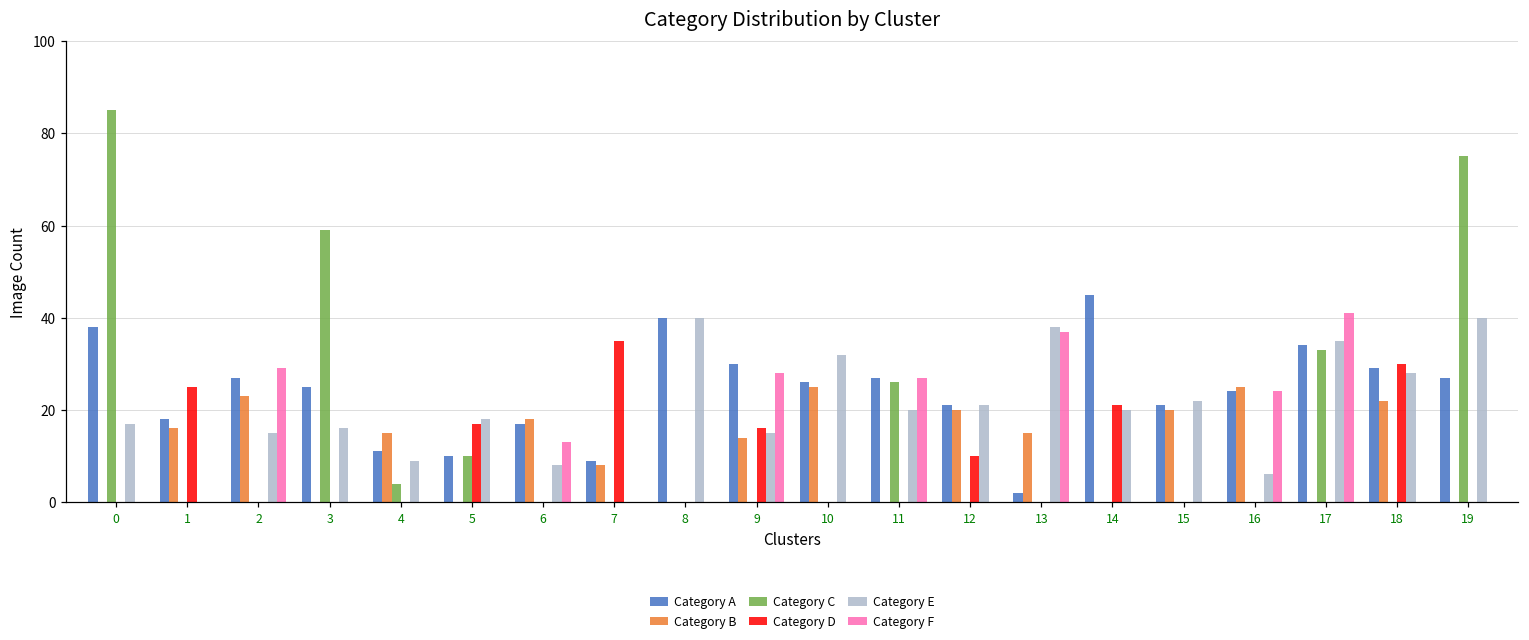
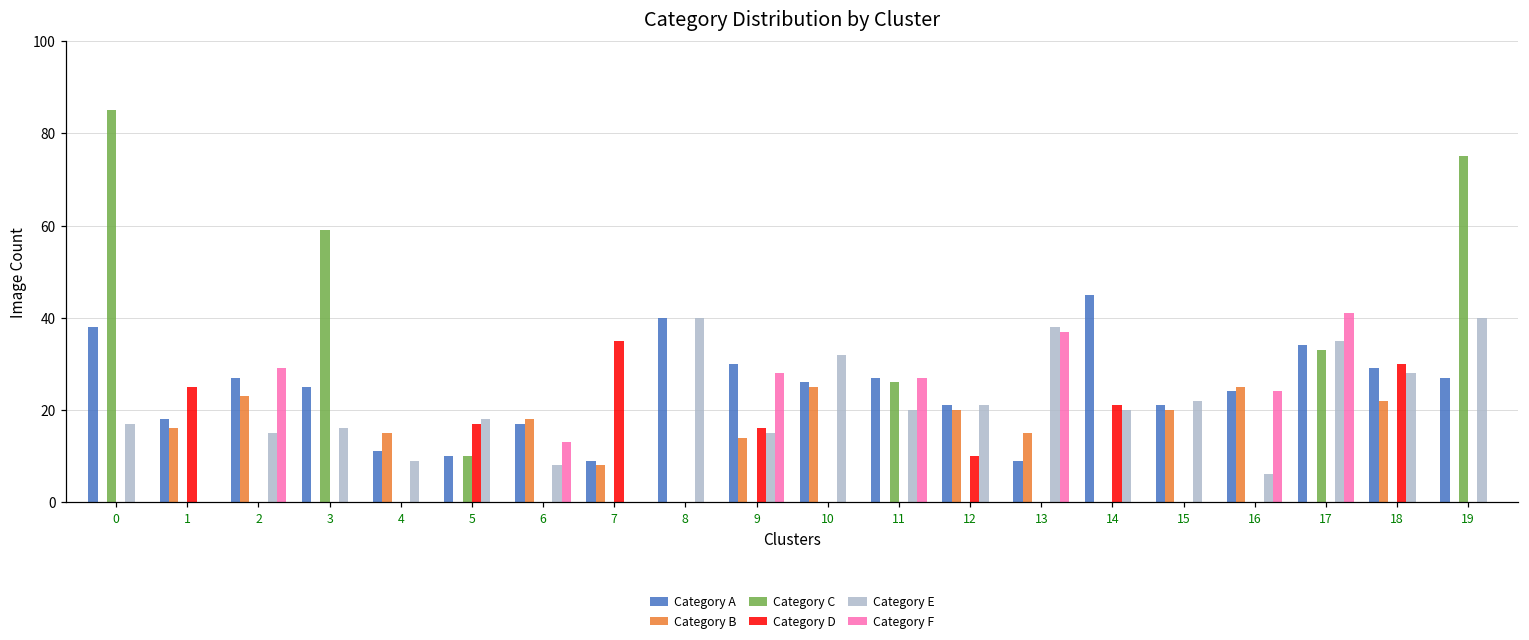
  {
    "Category A": {
      "0": 38,
      "1": 18,
      "2": 27,
      "3": 25,
      "4": 11,
      "5": 10,
      "6": 17,
      "7": 9,
      "8": 40,
      "9": 30,
      "10": 26,
      "11": 27,
      "12": 21,
-     "13": 2,
+     "13": 9,
      "14": 45,
      "15": 21,
      "16": 24,
      "17": 34,
      "18": 29,
      "19": 27
    },
    "Category B": {
      "0": 0,
      "1": 16,
      "2": 23,
      "3": 0,
      "4": 15,
      "5": 0,
      "6": 18,
      "7": 8,
      "8": 0,
      "9": 14,
      "10": 25,
      "11": 0,
      "12": 20,
      "13": 15,
      "14": 0,
      "15": 20,
      "16": 25,
      "17": 0,
      "18": 22,
      "19": 0
    },
    "Category C": {
      "0": 85,
      "1": 0,
      "2": 0,
      "3": 59,
-     "4": 4,
+     "4": 0,
      "5": 10,
      "6": 0,
      "7": 0,
      "8": 0,
      "9": 0,
      "10": 0,
      "11": 26,
      "12": 0,
      "13": 0,
      "14": 0,
      "15": 0,
      "16": 0,
      "17": 33,
      "18": 0,
      "19": 75
    },
    "Category D": {
      "0": 0,
      "1": 25,
      "2": 0,
      "3": 0,
      "4": 0,
      "5": 17,
      "6": 0,
      "7": 35,
      "8": 0,
      "9": 16,
      "10": 0,
      "11": 0,
      "12": 10,
      "13": 0,
      "14": 21,
      "15": 0,
      "16": 0,
      "17": 0,
      "18": 30,
      "19": 0
    },
    "Category E": {
      "0": 17,
      "1": 0,
      "2": 15,
      "3": 16,
      "4": 9,
      "5": 18,
      "6": 8,
      "7": 0,
      "8": 40,
      "9": 15,
      "10": 32,
      "11": 20,
      "12": 21,
      "13": 38,
      "14": 20,
      "15": 22,
      "16": 6,
      "17": 35,
      "18": 28,
      "19": 40
    },
    "Category F": {
      "0": 0,
      "1": 0,
      "2": 29,
      "3": 0,
      "4": 0,
      "5": 0,
      "6": 13,
      "7": 0,
      "8": 0,
      "9": 28,
      "10": 0,
      "11": 27,
      "12": 0,
      "13": 37,
      "14": 0,
      "15": 0,
      "16": 24,
      "17": 41,
      "18": 0,
      "19": 0
    }
  }
